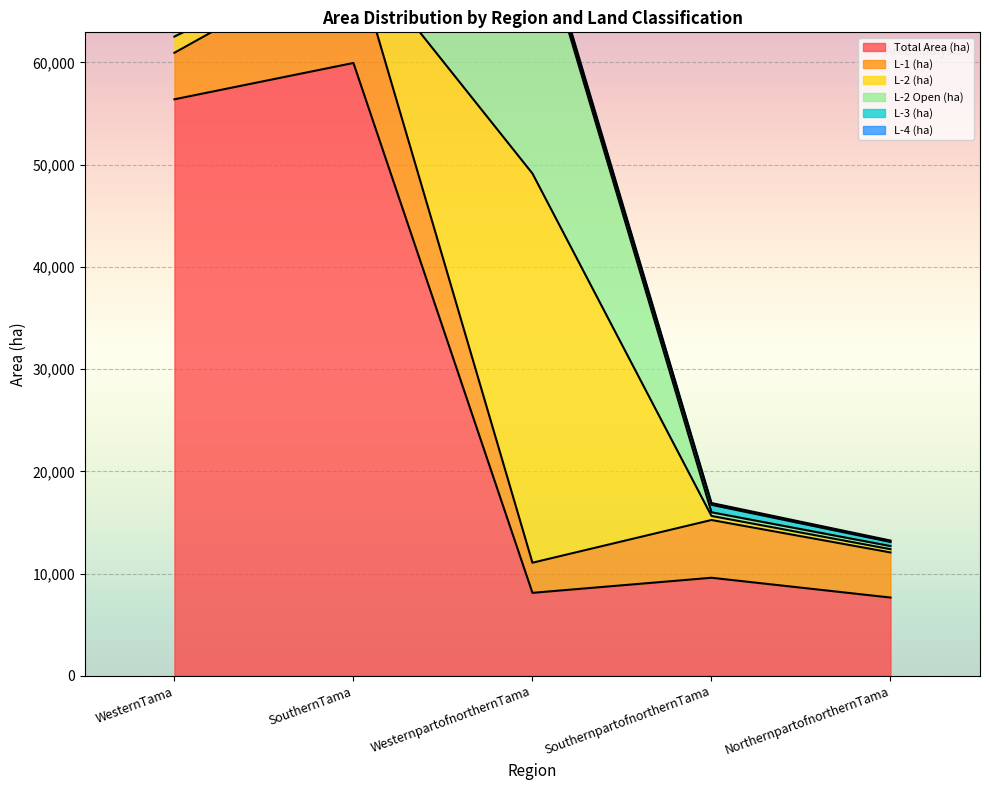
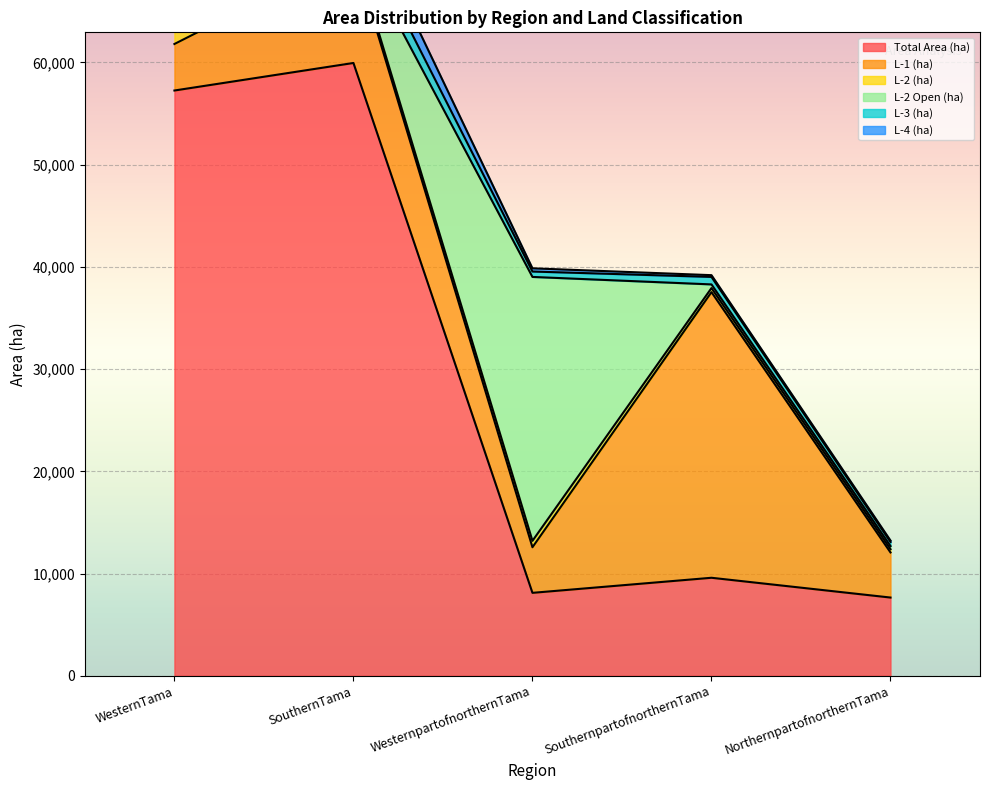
  {
    "Total Area (ha)": {
-     "WesternTama": "56,400",
+     "WesternTama": "57,200",
      "SouthernTama": "59,900",
      "WesternpartofnorthernTama": "8,100",
      "SouthernpartofnorthernTama": "9,600",
      "NorthernpartofnorthernTama": "7,700"
    },
    "L-1 (ha)": {
      "WesternTama": "4,500",
-     "WesternpartofnorthernTama": "2,900",
-     "SouthernpartofnorthernTama": "5,600",
+     "WesternpartofnorthernTama": "4,500",
+     "SouthernpartofnorthernTama": "27,900",
      "NorthernpartofnorthernTama": "4,400"
    },
    "L-2 (ha)": {
-     "WesternpartofnorthernTama": "38,100",
+     "WesternpartofnorthernTama": "600",
      "SouthernpartofnorthernTama": "400",
      "NorthernpartofnorthernTama": "300"
    },
    "L-2 Open (ha)": {
      "SouthernpartofnorthernTama": "400",
      "NorthernpartofnorthernTama": "300"
    }
  }
